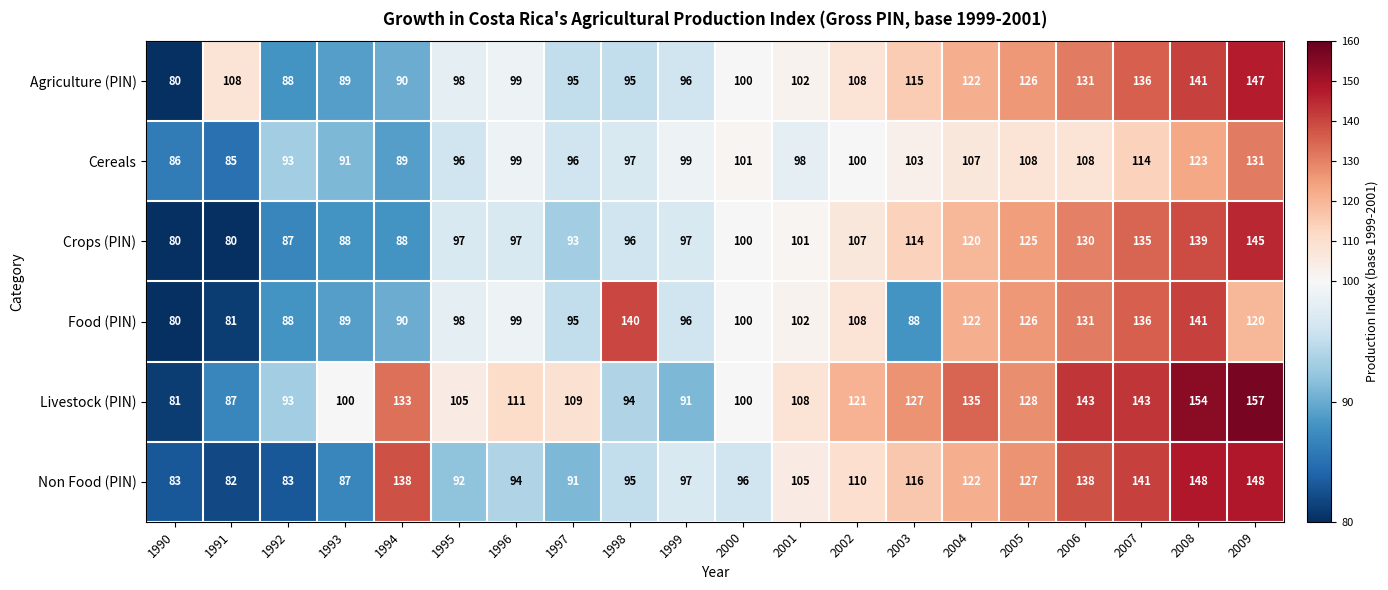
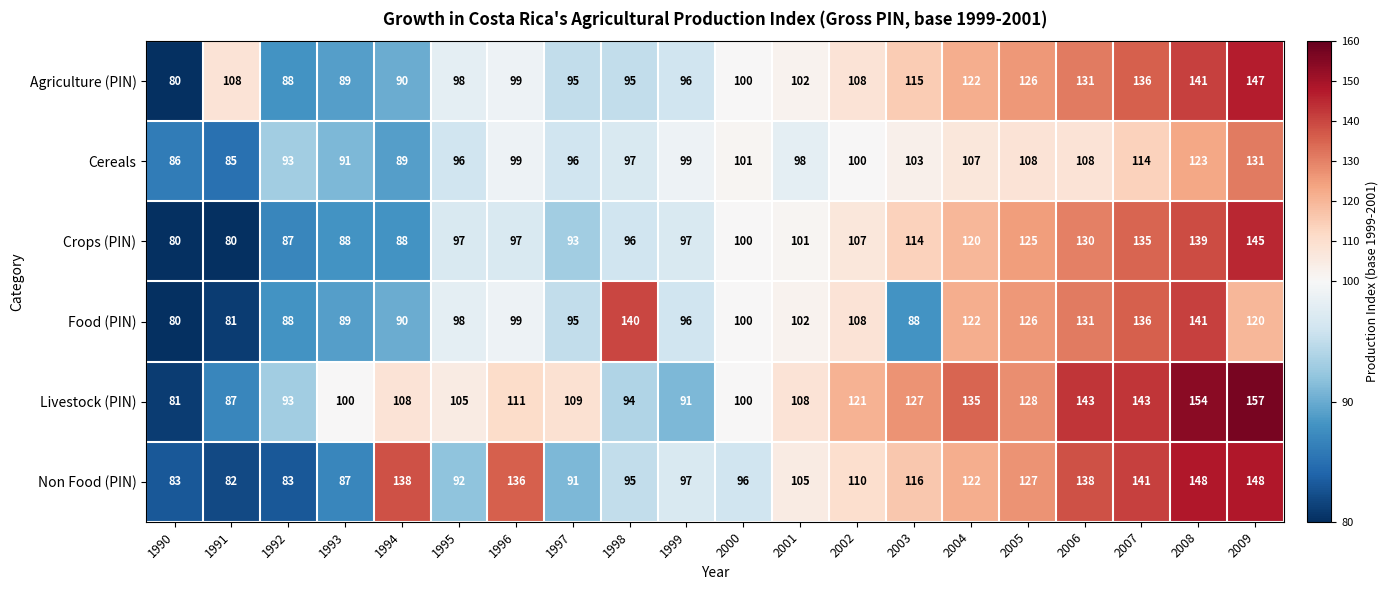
  {
    "Agriculture (PIN)": {
      "1990": 80,
      "1991": 108,
      "1992": 88,
      "1993": 89,
      "1994": 90,
      "1995": 98,
      "1996": 99,
      "1997": 95,
      "1998": 95,
      "1999": 96,
      "2000": 100,
      "2001": 102,
      "2002": 108,
      "2003": 115,
      "2004": 122,
      "2005": 126,
      "2006": 131,
      "2007": 136,
      "2008": 141,
      "2009": 147
    },
    "Cereals": {
      "1990": 86,
      "1991": 85,
      "1992": 93,
      "1993": 91,
      "1994": 89,
      "1995": 96,
      "1996": 99,
      "1997": 96,
      "1998": 97,
      "1999": 99,
      "2000": 101,
      "2001": 98,
      "2002": 100,
      "2003": 103,
      "2004": 107,
      "2005": 108,
      "2006": 108,
      "2007": 114,
      "2008": 123,
      "2009": 131
    },
    "Crops (PIN)": {
      "1990": 80,
      "1991": 80,
      "1992": 87,
      "1993": 88,
      "1994": 88,
      "1995": 97,
      "1996": 97,
      "1997": 93,
      "1998": 96,
      "1999": 97,
      "2000": 100,
      "2001": 101,
      "2002": 107,
      "2003": 114,
      "2004": 120,
      "2005": 125,
      "2006": 130,
      "2007": 135,
      "2008": 139,
      "2009": 145
    },
    "Food (PIN)": {
      "1990": 80,
      "1991": 81,
      "1992": 88,
      "1993": 89,
      "1994": 90,
      "1995": 98,
      "1996": 99,
      "1997": 95,
      "1998": 140,
      "1999": 96,
      "2000": 100,
      "2001": 102,
      "2002": 108,
      "2003": 88,
      "2004": 122,
      "2005": 126,
      "2006": 131,
      "2007": 136,
      "2008": 141,
      "2009": 120
    },
    "Livestock (PIN)": {
      "1990": 81,
      "1991": 87,
      "1992": 93,
      "1993": 100,
-     "1994": 133,
+     "1994": 108,
      "1995": 105,
      "1996": 111,
      "1997": 109,
      "1998": 94,
      "1999": 91,
      "2000": 100,
      "2001": 108,
      "2002": 121,
      "2003": 127,
      "2004": 135,
      "2005": 128,
      "2006": 143,
      "2007": 143,
      "2008": 154,
      "2009": 157
    },
    "Non Food (PIN)": {
      "1990": 83,
      "1991": 82,
      "1992": 83,
      "1993": 87,
      "1994": 138,
      "1995": 92,
-     "1996": 94,
+     "1996": 136,
      "1997": 91,
      "1998": 95,
      "1999": 97,
      "2000": 96,
      "2001": 105,
      "2002": 110,
      "2003": 116,
      "2004": 122,
      "2005": 127,
      "2006": 138,
      "2007": 141,
      "2008": 148,
      "2009": 148
    }
  }
